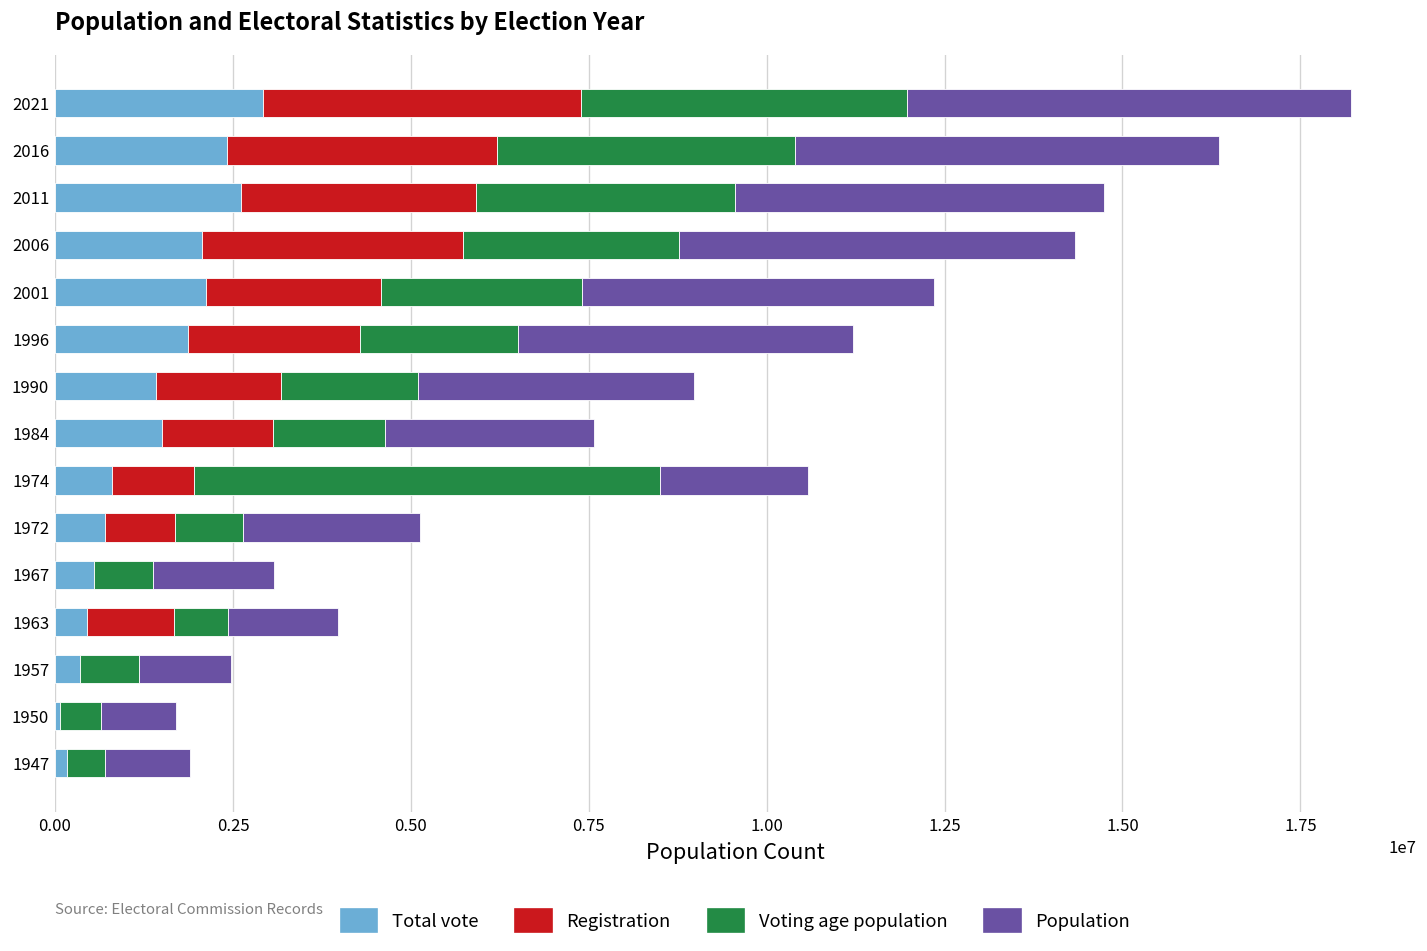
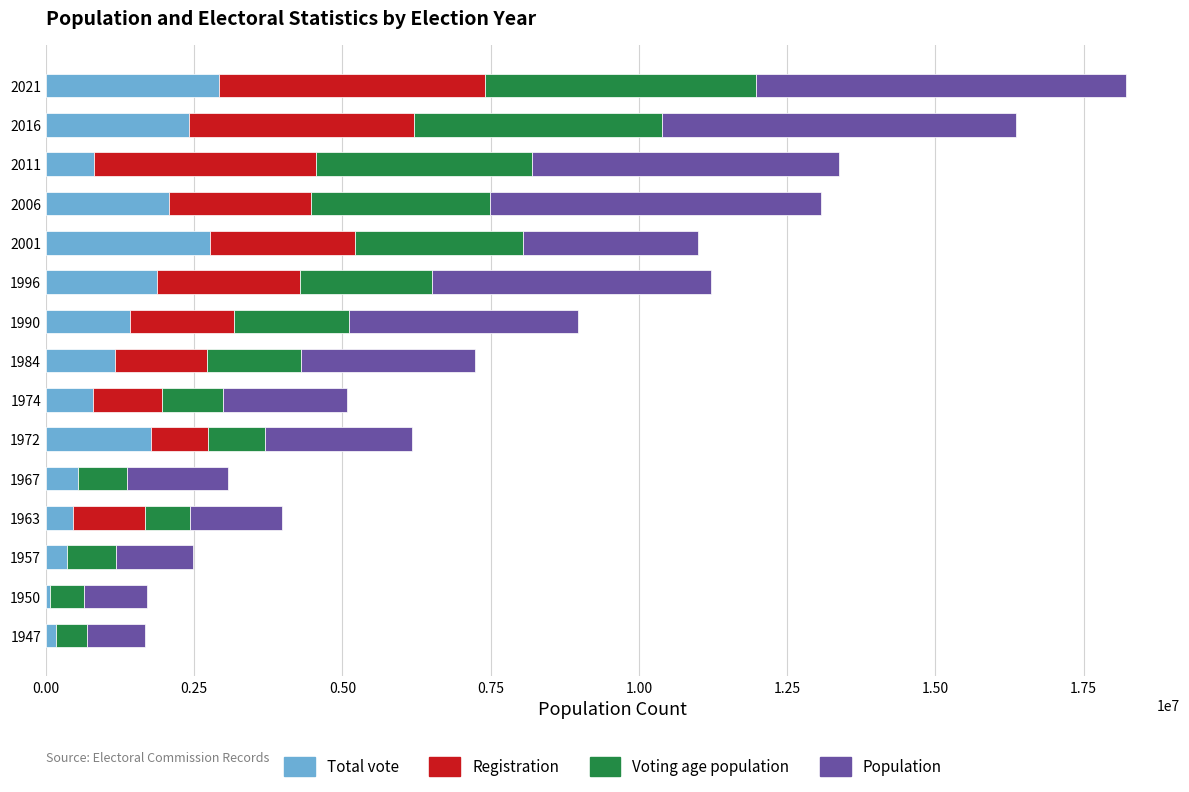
  {
    "Total vote": {
      "2021": 2900000,
      "2016": 2400000,
-     "2011": 2600000,
+     "2011": 800000,
      "2006": 2100000,
-     "2001": 2100000,
+     "2001": 2800000,
      "1996": 1900000,
      "1990": 1400000,
-     "1984": 1500000,
+     "1984": 1200000,
      "1974": 800000,
-     "1972": 700000,
+     "1972": 1800000,
      "1967": 500000,
      "1963": 500000,
      "1957": 400000,
      "1950": 100000,
      "1947": 200000
    },
    "Registration": {
      "2021": 4500000,
      "2016": 3800000,
-     "2011": 3300000,
-     "2006": 3700000,
+     "2011": 3700000,
+     "2006": 2400000,
      "2001": 2500000,
      "1996": 2400000,
      "1990": 1800000,
      "1984": 1600000,
      "1974": 1200000,
      "1972": 1000000,
      "1967": 0,
      "1963": 1200000,
      "1957": 0,
      "1950": 0,
      "1947": 0
    },
    "Voting age population": {
      "2021": 4600000,
      "2016": 4200000,
      "2011": 3600000,
      "2006": 3000000,
      "2001": 2800000,
      "1996": 2200000,
      "1990": 1900000,
      "1984": 1600000,
-     "1974": 6500000,
+     "1974": 1000000,
      "1972": 1000000,
      "1967": 800000,
      "1963": 800000,
      "1957": 800000,
      "1950": 600000,
      "1947": 500000
    },
    "Population": {
      "2021": 6200000,
      "2016": 6000000,
      "2011": 5200000,
      "2006": 5600000,
-     "2001": 5000000,
+     "2001": 3000000,
      "1996": 4700000,
      "1990": 3900000,
      "1984": 2900000,
      "1974": 2100000,
      "1972": 2500000,
      "1967": 1700000,
      "1963": 1500000,
      "1957": 1300000,
      "1950": 1100000,
-     "1947": 1200000
+     "1947": 1000000
    }
  }
